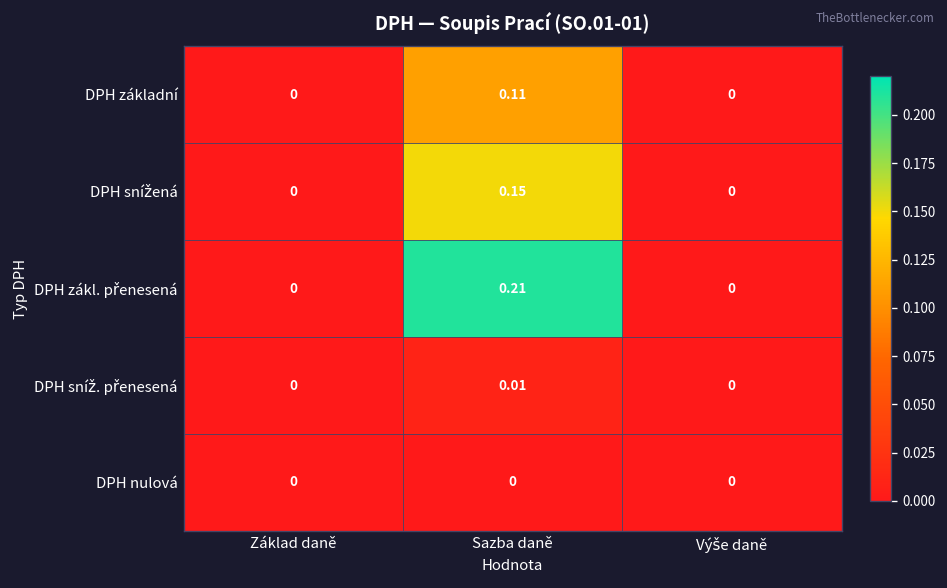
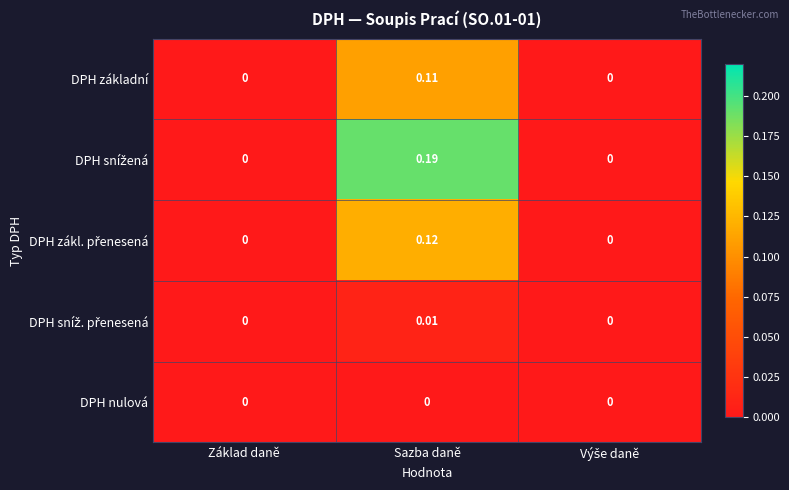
  {
    "DPH základní": {
      "Základ daně": 0,
      "Sazba daně": 0.11,
      "Výše daně": 0
    },
    "DPH snížená": {
      "Základ daně": 0,
-     "Sazba daně": 0.15,
+     "Sazba daně": 0.19,
      "Výše daně": 0
    },
    "DPH zákl. přenesená": {
      "Základ daně": 0,
-     "Sazba daně": 0.21,
+     "Sazba daně": 0.12,
      "Výše daně": 0
    },
    "DPH sníž. přenesená": {
      "Základ daně": 0,
      "Sazba daně": 0.01,
      "Výše daně": 0
    },
    "DPH nulová": {
      "Základ daně": 0,
      "Sazba daně": 0,
      "Výše daně": 0
    }
  }
